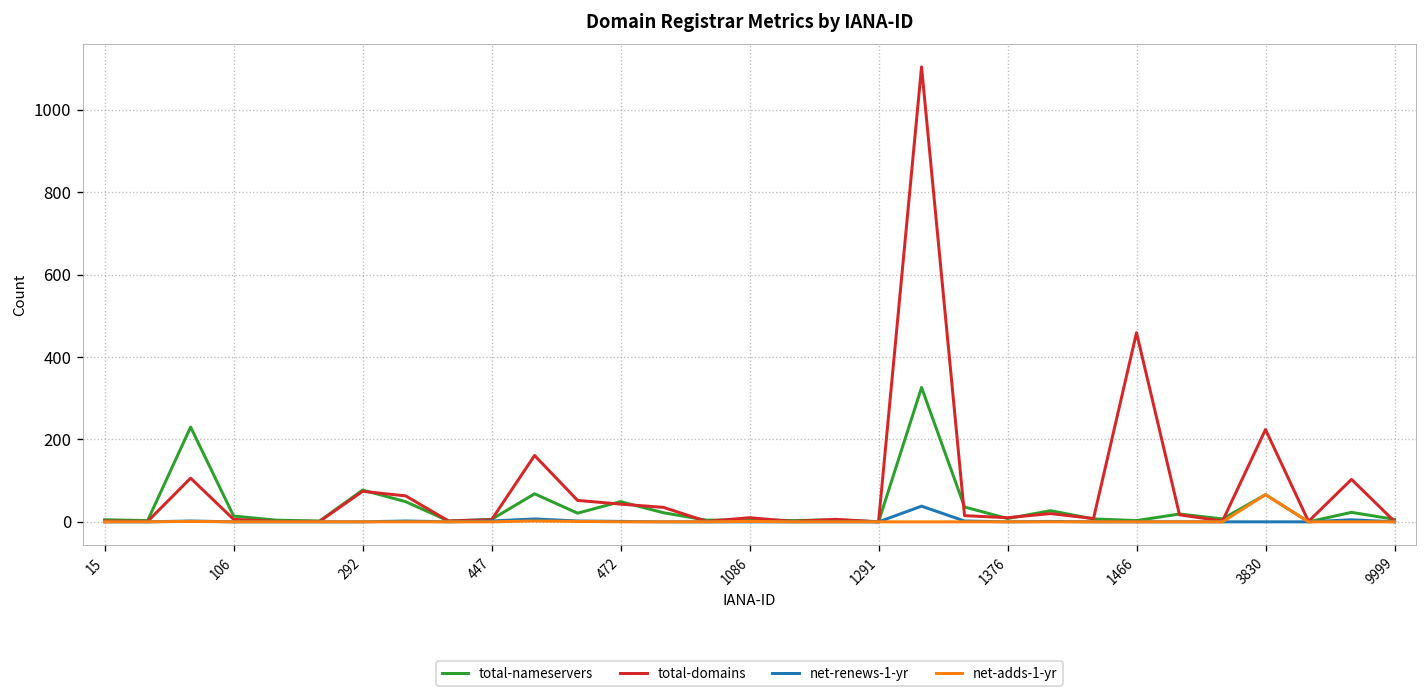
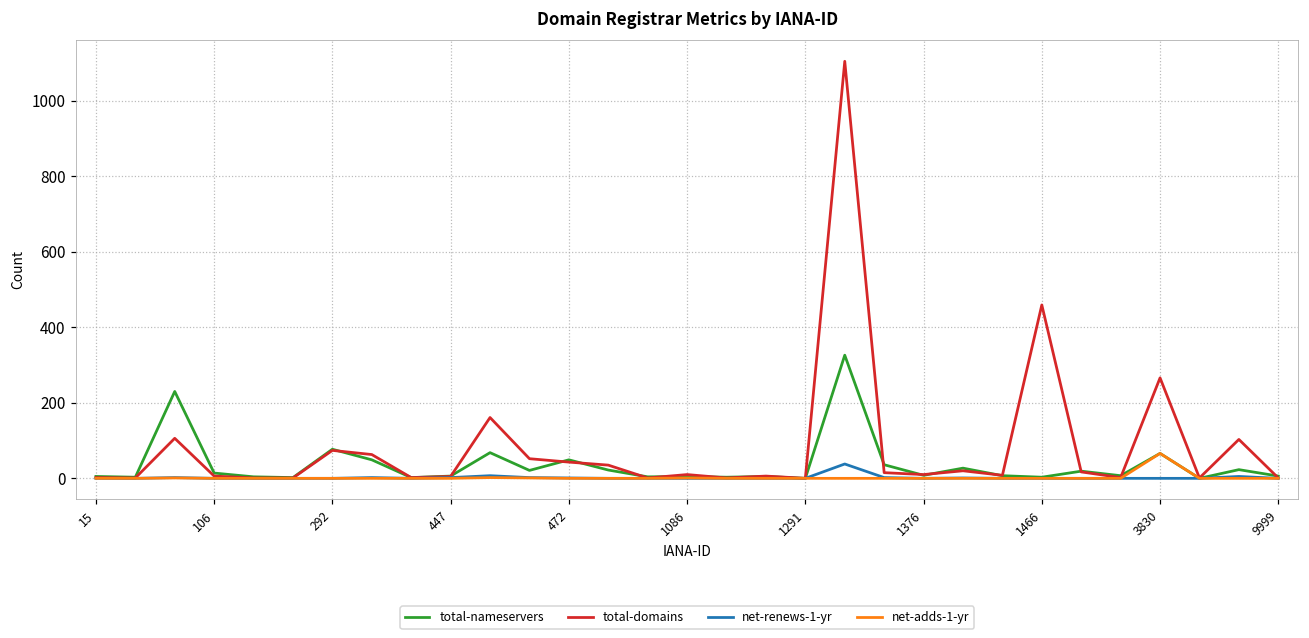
  {
    "total-nameservers": {
      "106": 10
    },
    "total-domains": {
      "1466": 460,
-     "3830": 220
+     "3830": 270
    },
    "net-renews-1-yr": {
      "3830": 0
    }
  }
